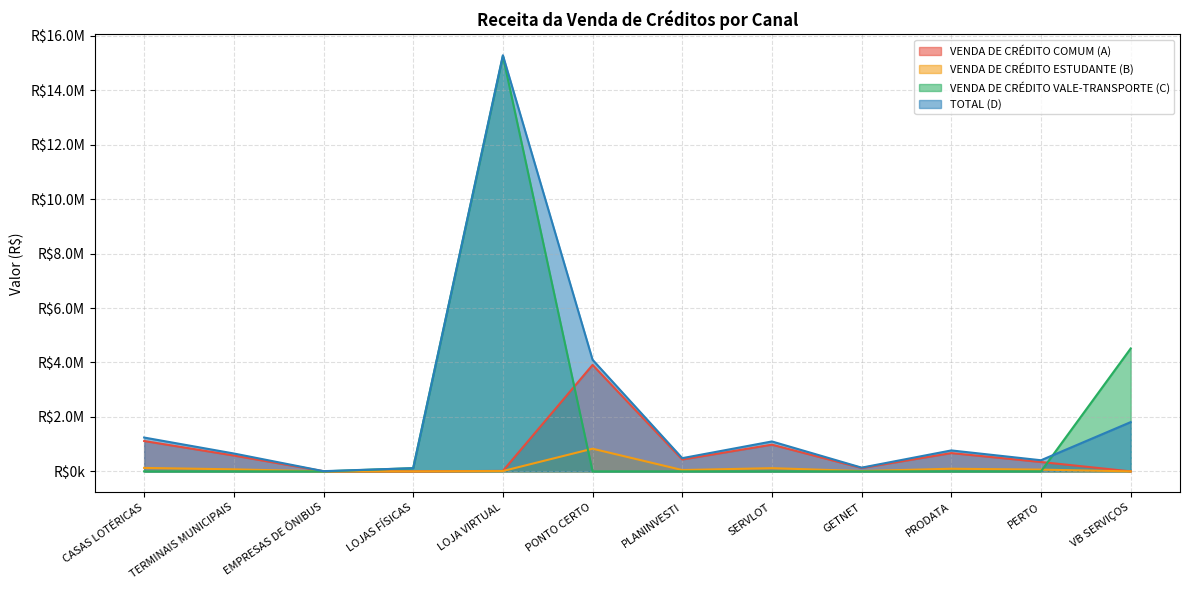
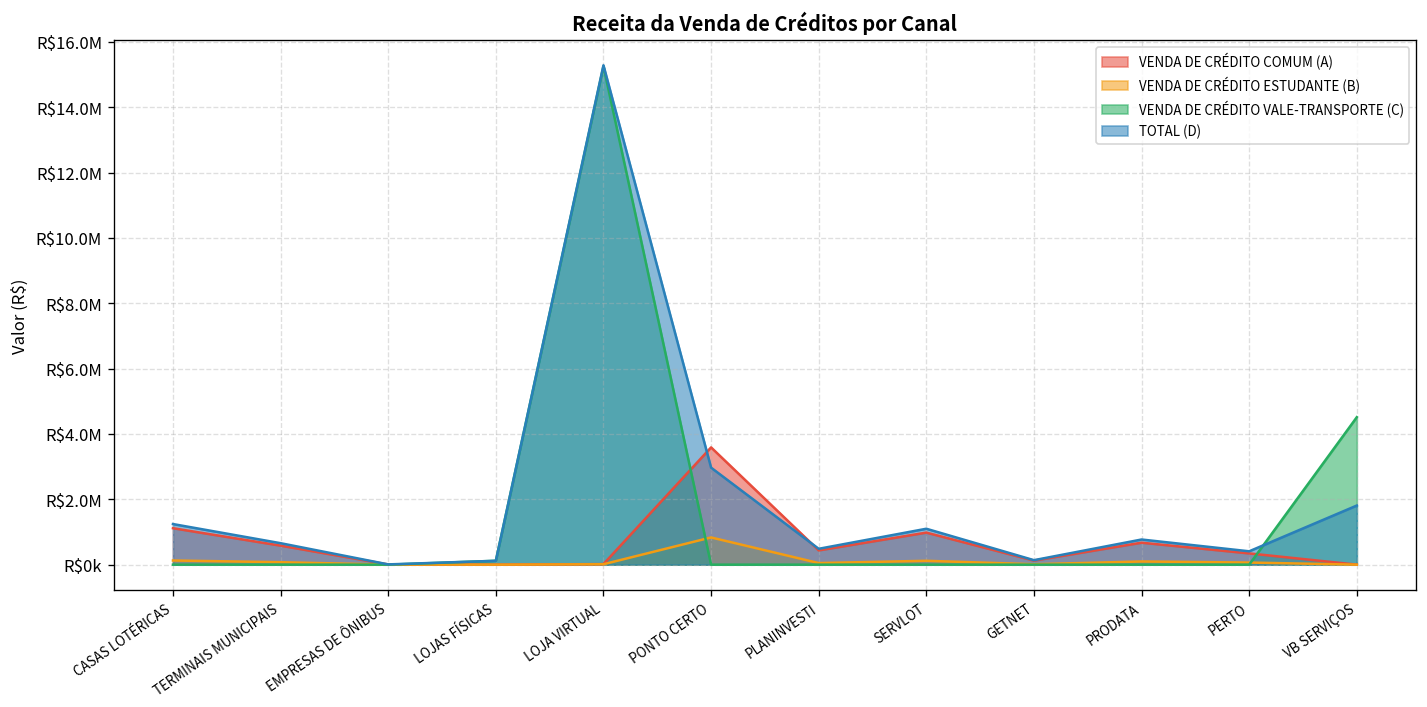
  {
    "VENDA DE CRÉDITO COMUM (A)": {
      "CASAS LOTÉRICAS": "R$1100000",
-     "PONTO CERTO": "R$3900000",
+     "PONTO CERTO": "R$3600000",
      "SERVLOT": "R$1000000",
      "PRODATA": "R$700000"
    },
    "VENDA DE CRÉDITO ESTUDANTE (B)": {
      "CASAS LOTÉRICAS": "R$100000",
      "PONTO CERTO": "R$800000",
      "SERVLOT": "R$100000",
      "PRODATA": "R$100000"
    },
    "VENDA DE CRÉDITO VALE-TRANSPORTE (C)": {
      "CASAS LOTÉRICAS": "R$0",
      "PONTO CERTO": "R$0",
      "SERVLOT": "R$0",
      "PRODATA": "R$0",
      "VB SERVIÇOS": "R$4500000"
    },
    "TOTAL (D)": {
      "CASAS LOTÉRICAS": "R$1200000",
-     "PONTO CERTO": "R$4100000",
+     "PONTO CERTO": "R$3000000",
      "SERVLOT": "R$1100000",
      "PRODATA": "R$800000",
      "VB SERVIÇOS": "R$1800000"
    }
  }
